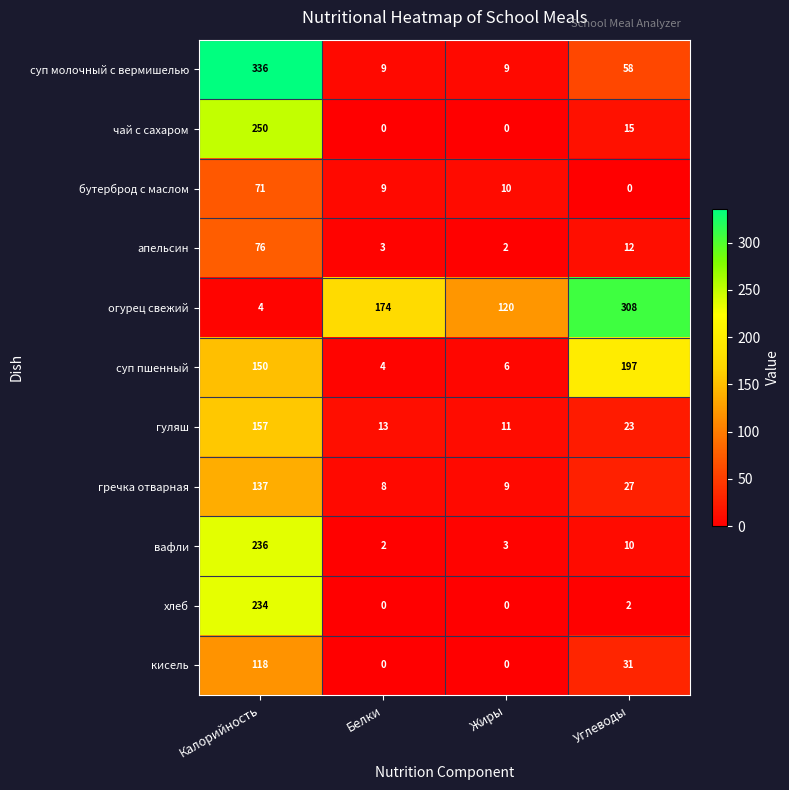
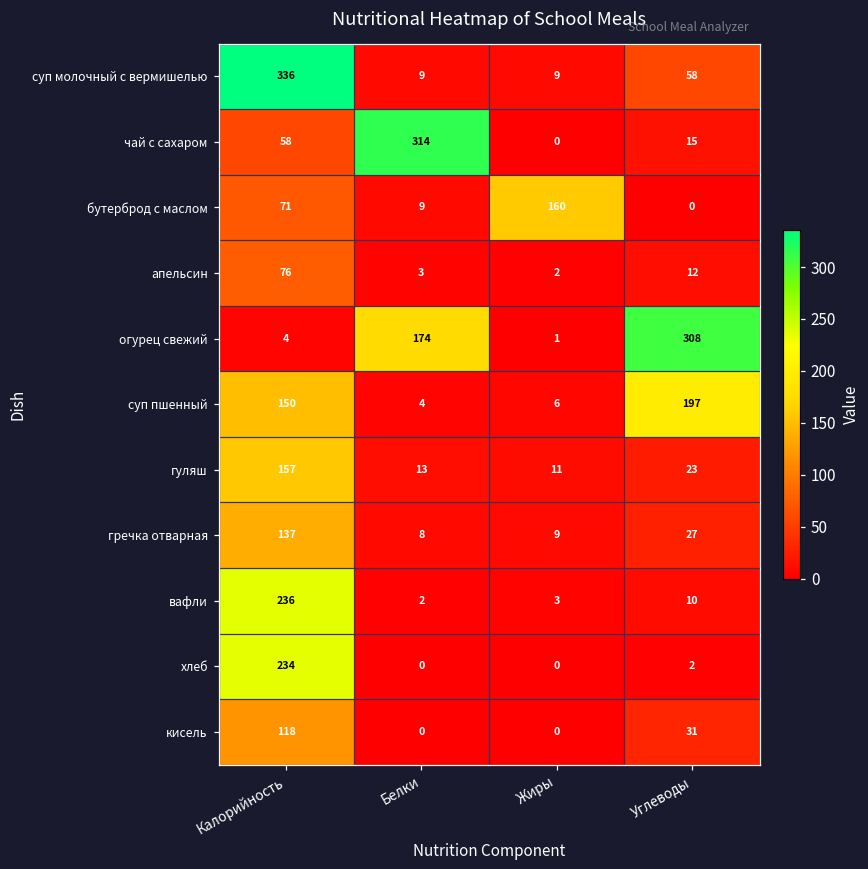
  {
    "суп молочный с вермишелью": {
      "Калорийность": 336,
      "Белки": 9,
      "Жиры": 9,
      "Углеводы": 58
    },
    "чай с сахаром": {
-     "Калорийность": 250,
-     "Белки": 0,
+     "Калорийность": 58,
+     "Белки": 314,
      "Жиры": 0,
      "Углеводы": 15
    },
    "бутерброд с маслом": {
      "Калорийность": 71,
      "Белки": 9,
-     "Жиры": 10,
+     "Жиры": 160,
      "Углеводы": 0
    },
    "апельсин": {
      "Калорийность": 76,
      "Белки": 3,
      "Жиры": 2,
      "Углеводы": 12
    },
    "огурец свежий": {
      "Калорийность": 4,
      "Белки": 174,
-     "Жиры": 120,
+     "Жиры": 1,
      "Углеводы": 308
    },
    "суп пшенный": {
      "Калорийность": 150,
      "Белки": 4,
      "Жиры": 6,
      "Углеводы": 197
    },
    "гуляш": {
      "Калорийность": 157,
      "Белки": 13,
      "Жиры": 11,
      "Углеводы": 23
    },
    "гречка отварная": {
      "Калорийность": 137,
      "Белки": 8,
      "Жиры": 9,
      "Углеводы": 27
    },
    "вафли": {
      "Калорийность": 236,
      "Белки": 2,
      "Жиры": 3,
      "Углеводы": 10
    },
    "хлеб": {
      "Калорийность": 234,
      "Белки": 0,
      "Жиры": 0,
      "Углеводы": 2
    },
    "кисель": {
      "Калорийность": 118,
      "Белки": 0,
      "Жиры": 0,
      "Углеводы": 31
    }
  }
